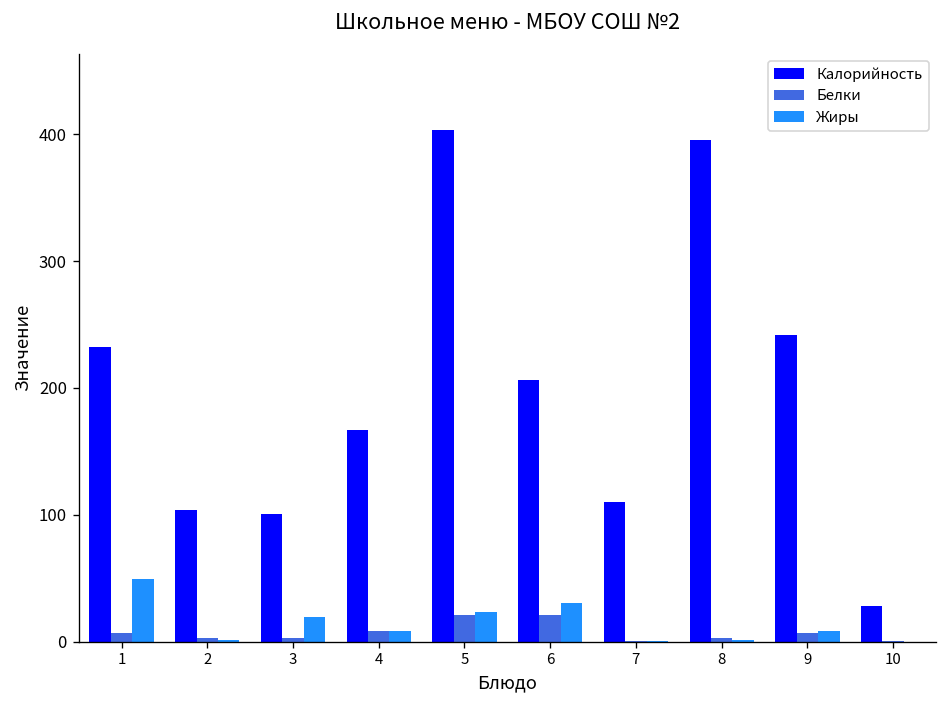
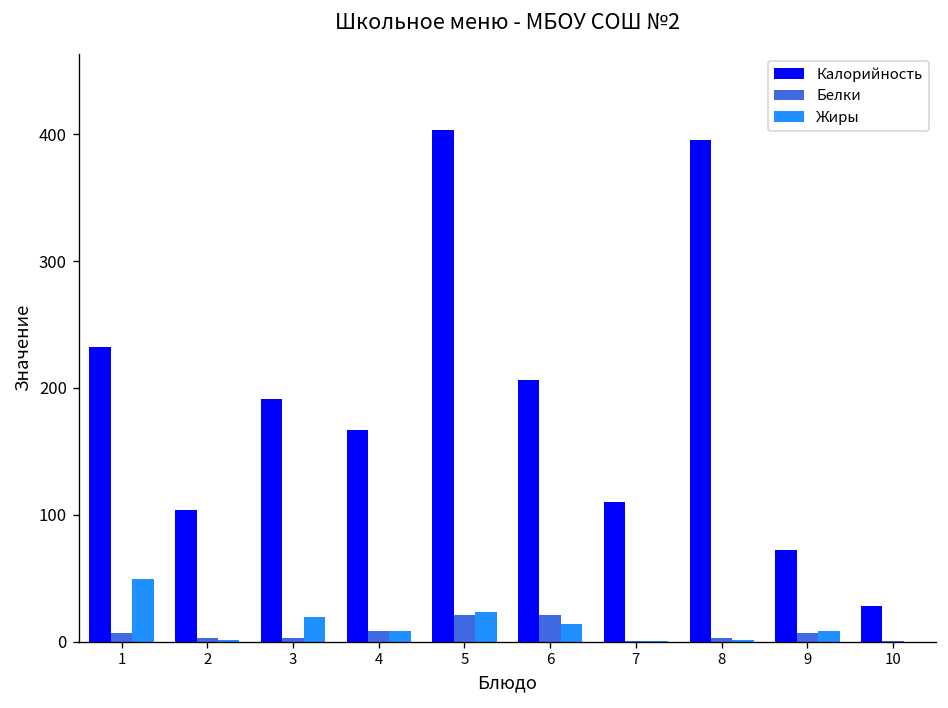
  {
    "Калорийность": {
      "1": 232,
      "2": 104,
-     "3": 101,
+     "3": 191,
      "4": 167,
      "5": 403,
      "6": 206,
      "7": 110,
      "8": 396,
-     "9": 242,
+     "9": 72,
      "10": 28
    },
    "Белки": {
      "1": 7,
      "2": 3,
      "3": 3,
      "4": 9,
      "5": 21,
      "6": 21,
      "8": 3,
      "9": 7
    },
    "Жиры": {
      "1": 49,
      "3": 20,
      "4": 8,
      "5": 23,
-     "6": 31,
+     "6": 14,
      "9": 8,
      "10": 0
    }
  }
